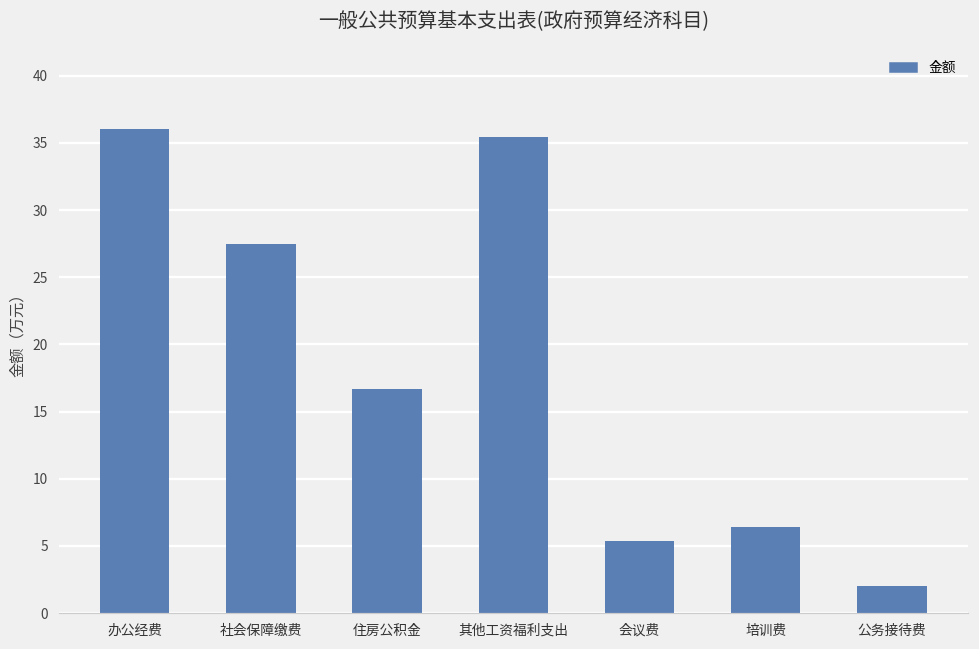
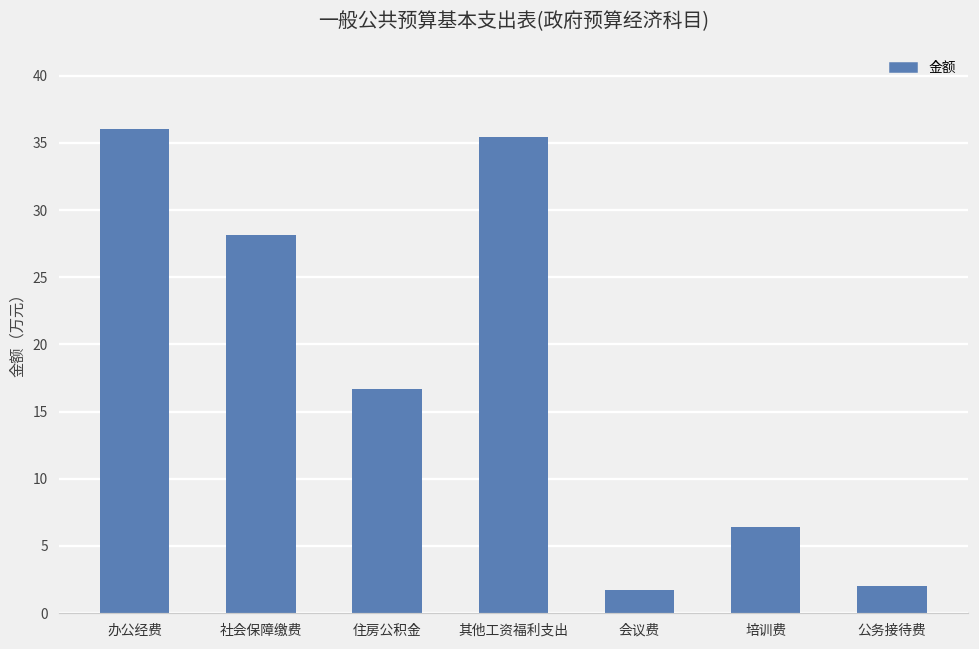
  {
    "办公经费": 36.0,
-   "社会保障缴费": 27.5,
+   "社会保障缴费": 28.2,
    "住房公积金": 16.7,
    "其他工资福利支出": 35.5,
-   "会议费": 5.3,
+   "会议费": 1.7,
    "培训费": 6.4,
    "公务接待费": 2.0
  }
